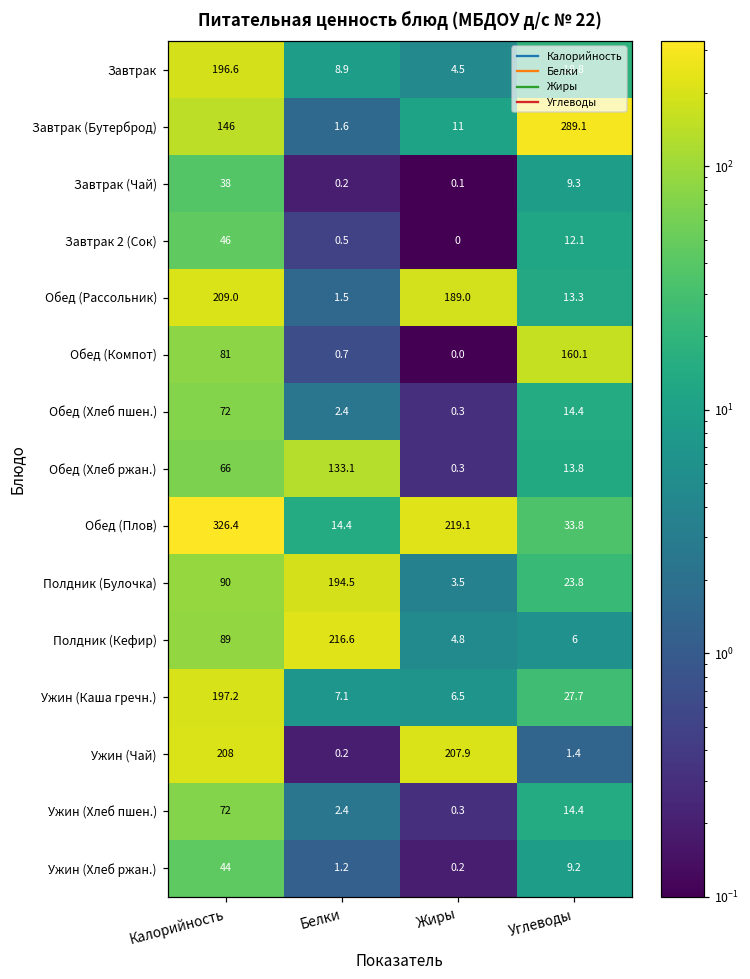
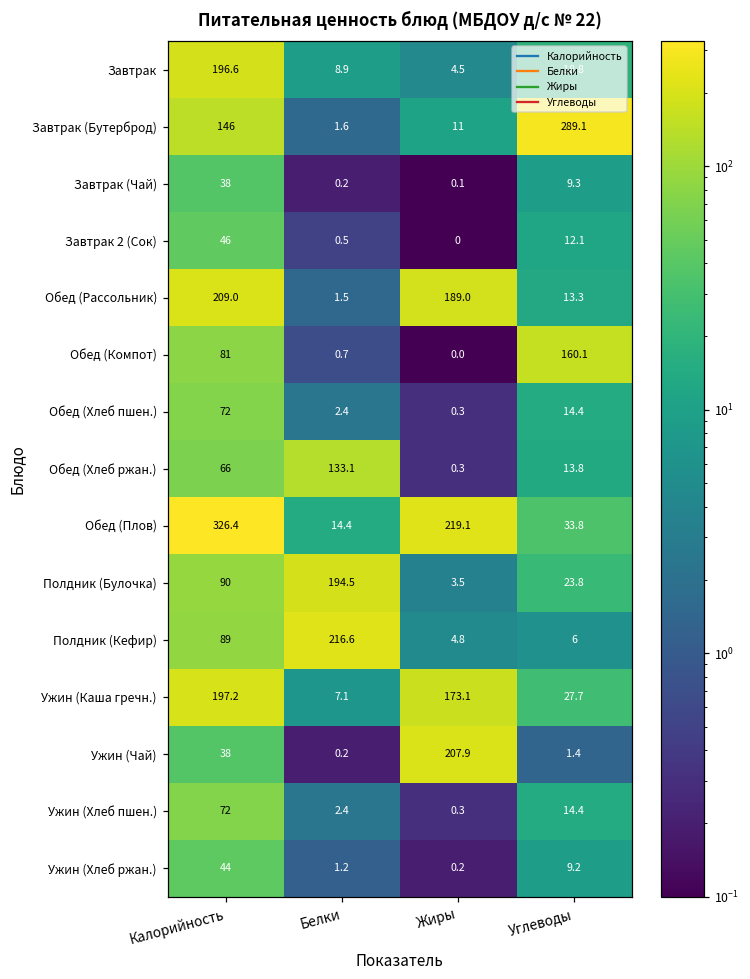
  {
    "Завтрак": {
      "Калорийность": 196.6,
      "Белки": 8.9,
      "Жиры": 4.5
    },
    "Завтрак (Бутерброд)": {
      "Калорийность": 146,
      "Белки": 1.6,
      "Жиры": 11,
      "Углеводы": 289.1
    },
    "Завтрак (Чай)": {
      "Калорийность": 38,
      "Белки": 0.2,
      "Жиры": 0.1,
      "Углеводы": 9.3
    },
    "Завтрак 2 (Сок)": {
      "Калорийность": 46,
      "Белки": 0.5,
      "Жиры": 0,
      "Углеводы": 12.1
    },
    "Обед (Рассольник)": {
      "Калорийность": 209.0,
      "Белки": 1.5,
      "Жиры": 189.0,
      "Углеводы": 13.3
    },
    "Обед (Компот)": {
      "Калорийность": 81,
      "Белки": 0.7,
      "Жиры": 0.0,
      "Углеводы": 160.1
    },
    "Обед (Хлеб пшен.)": {
      "Калорийность": 72,
      "Белки": 2.4,
      "Жиры": 0.3,
      "Углеводы": 14.4
    },
    "Обед (Хлеб ржан.)": {
      "Калорийность": 66,
      "Белки": 133.1,
      "Жиры": 0.3,
      "Углеводы": 13.8
    },
    "Обед (Плов)": {
      "Калорийность": 326.4,
      "Белки": 14.4,
      "Жиры": 219.1,
      "Углеводы": 33.8
    },
    "Полдник (Булочка)": {
      "Калорийность": 90,
      "Белки": 194.5,
      "Жиры": 3.5,
      "Углеводы": 23.8
    },
    "Полдник (Кефир)": {
      "Калорийность": 89,
      "Белки": 216.6,
      "Жиры": 4.8,
      "Углеводы": 6
    },
    "Ужин (Каша гречн.)": {
      "Калорийность": 197.2,
      "Белки": 7.1,
-     "Жиры": 6.5,
+     "Жиры": 173.1,
      "Углеводы": 27.7
    },
    "Ужин (Чай)": {
-     "Калорийность": 208,
+     "Калорийность": 38,
      "Белки": 0.2,
      "Жиры": 207.9,
      "Углеводы": 1.4
    },
    "Ужин (Хлеб пшен.)": {
      "Калорийность": 72,
      "Белки": 2.4,
      "Жиры": 0.3,
      "Углеводы": 14.4
    },
    "Ужин (Хлеб ржан.)": {
      "Калорийность": 44,
      "Белки": 1.2,
      "Жиры": 0.2,
      "Углеводы": 9.2
    }
  }
